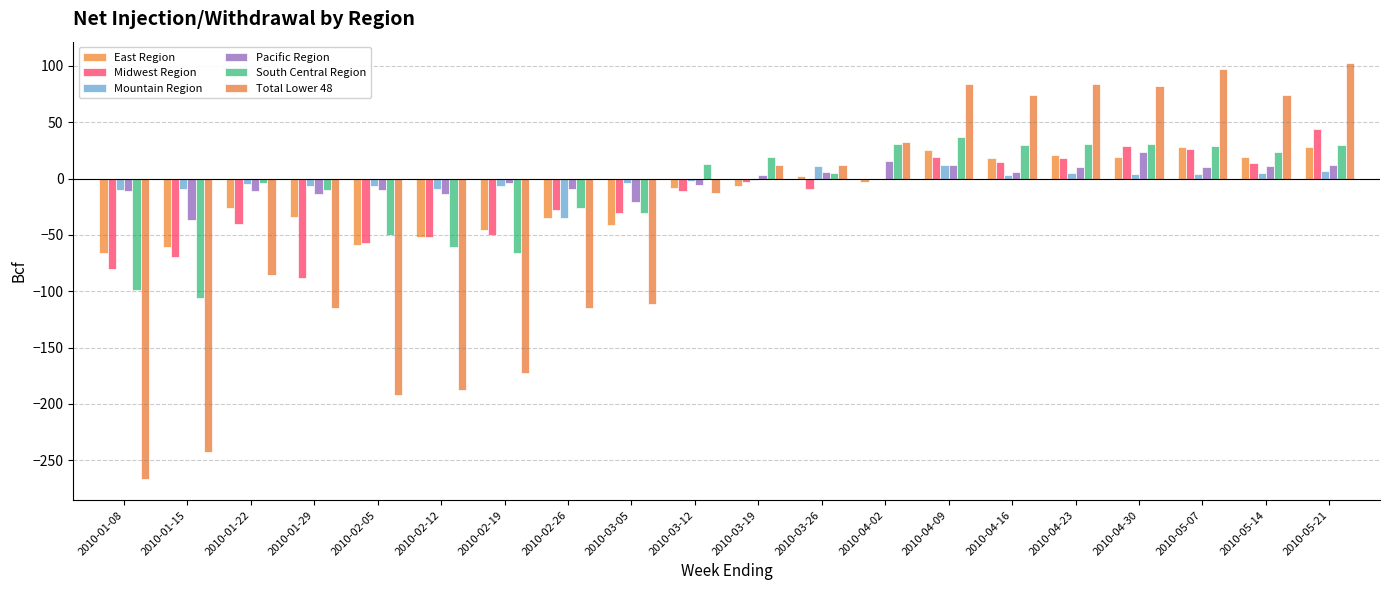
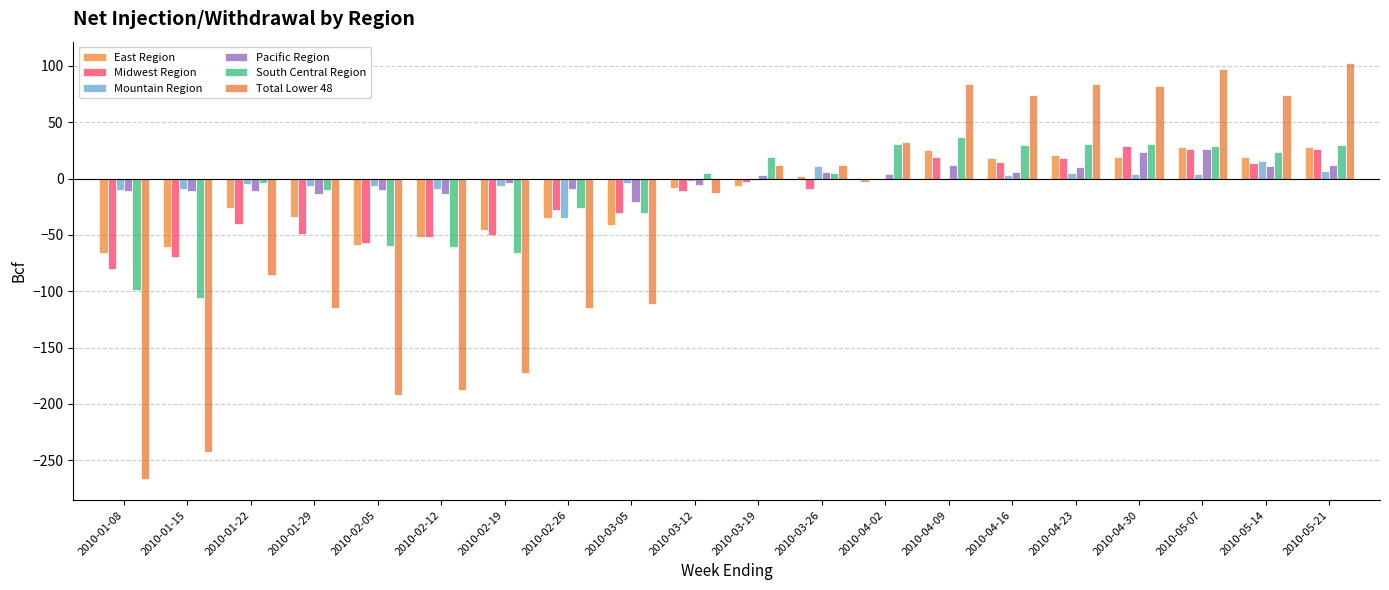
  {
    "Midwest Region": {
      "2010-01-08": -80,
      "2010-01-15": -70,
      "2010-01-22": -40,
-     "2010-01-29": -88,
+     "2010-01-29": -49,
      "2010-02-05": -57,
      "2010-02-12": -52,
      "2010-02-19": -50,
      "2010-02-26": -28,
      "2010-03-05": -31,
      "2010-03-12": -11,
      "2010-03-19": -3,
      "2010-03-26": -9,
      "2010-04-02": 0,
      "2010-04-09": 19,
      "2010-04-16": 15,
      "2010-04-23": 18,
      "2010-04-30": 29,
      "2010-05-07": 26,
      "2010-05-14": 14,
-     "2010-05-21": 44
+     "2010-05-21": 26
    },
    "Mountain Region": {
      "2010-01-08": -10,
      "2010-01-15": -9,
      "2010-01-22": -5,
      "2010-01-29": -7,
      "2010-02-05": -7,
      "2010-02-12": -9,
      "2010-02-19": -7,
      "2010-02-26": -35,
      "2010-03-05": -4,
      "2010-03-26": 11,
      "2010-04-02": 0,
-     "2010-04-09": 12,
+     "2010-04-09": 0,
      "2010-04-16": 3,
      "2010-04-23": 5,
      "2010-04-30": 4,
      "2010-05-07": 4,
-     "2010-05-14": 5,
+     "2010-05-14": 16,
      "2010-05-21": 7
    },
    "Pacific Region": {
      "2010-01-08": -11,
-     "2010-01-15": -37,
+     "2010-01-15": -11,
      "2010-01-22": -11,
      "2010-01-29": -14,
      "2010-02-05": -10,
      "2010-02-12": -14,
      "2010-02-19": -4,
      "2010-02-26": -9,
      "2010-03-05": -21,
      "2010-03-12": -6,
      "2010-03-19": 3,
      "2010-03-26": 6,
-     "2010-04-02": 16,
+     "2010-04-02": 4,
      "2010-04-09": 12,
      "2010-04-16": 6,
      "2010-04-23": 10,
      "2010-04-30": 24,
-     "2010-05-07": 10,
+     "2010-05-07": 26,
      "2010-05-14": 11,
      "2010-05-21": 12
    },
    "South Central Region": {
      "2010-01-08": -99,
      "2010-01-15": -106,
      "2010-01-22": -4,
      "2010-01-29": -10,
-     "2010-02-05": -50,
+     "2010-02-05": -60,
      "2010-02-12": -61,
      "2010-02-19": -66,
      "2010-02-26": -26,
      "2010-03-05": -31,
-     "2010-03-12": 13,
+     "2010-03-12": 5,
      "2010-03-19": 19,
      "2010-03-26": 5,
      "2010-04-02": 31,
      "2010-04-09": 37,
      "2010-04-16": 30,
      "2010-04-23": 31,
      "2010-04-30": 31,
      "2010-05-07": 29,
      "2010-05-14": 24,
      "2010-05-21": 30
    }
  }
